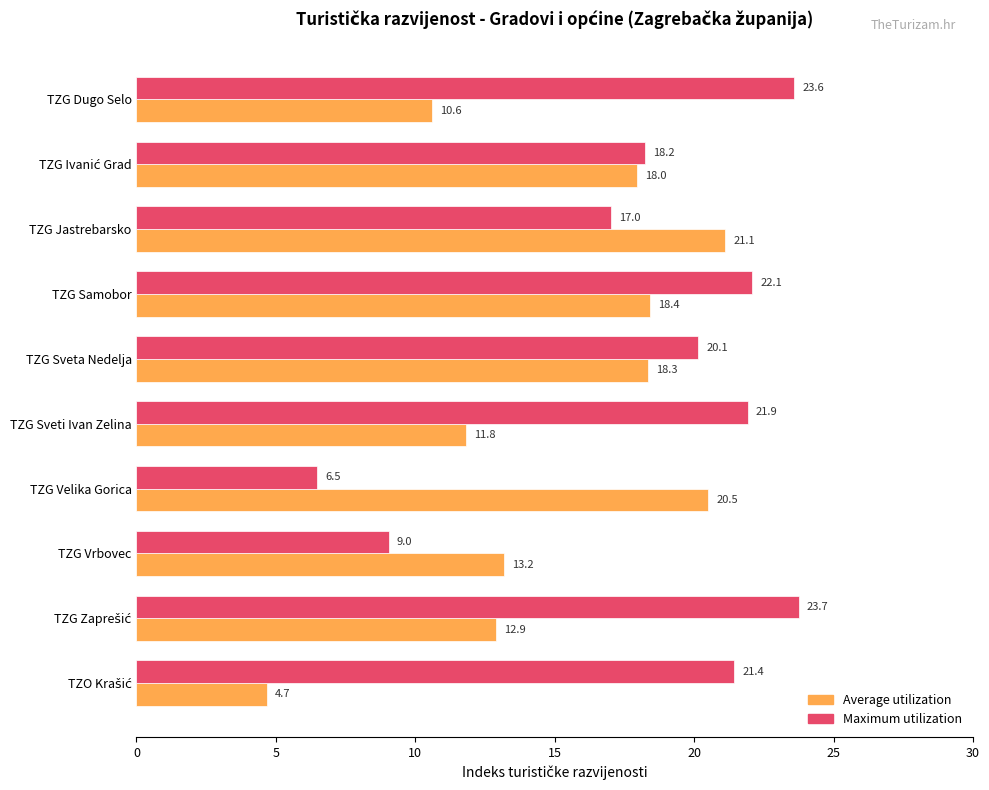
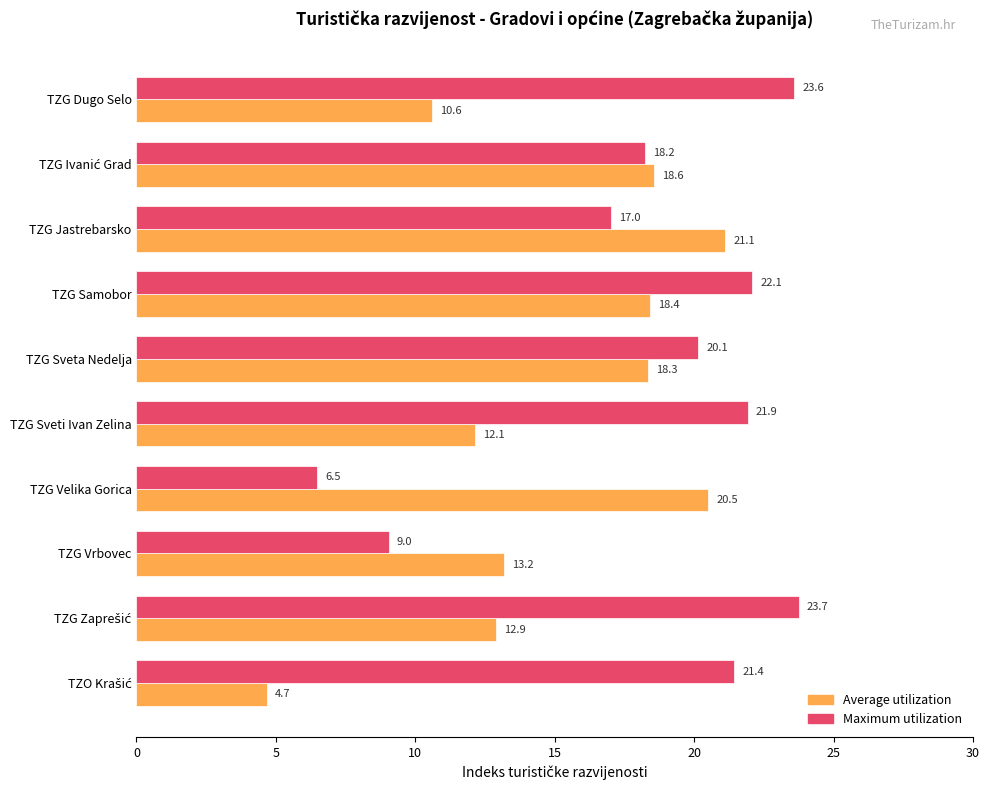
  {
    "Average utilization": {
      "TZG Dugo Selo": 10.6,
-     "TZG Ivanić Grad": 18.0,
+     "TZG Ivanić Grad": 18.6,
      "TZG Jastrebarsko": 21.1,
      "TZG Samobor": 18.4,
      "TZG Sveta Nedelja": 18.3,
-     "TZG Sveti Ivan Zelina": 11.8,
+     "TZG Sveti Ivan Zelina": 12.1,
      "TZG Velika Gorica": 20.5,
      "TZG Vrbovec": 13.2,
      "TZG Zaprešić": 12.9,
      "TZO Krašić": 4.7
    },
    "Maximum utilization": {
      "TZG Dugo Selo": 23.6,
      "TZG Ivanić Grad": 18.2,
      "TZG Jastrebarsko": 17.0,
      "TZG Samobor": 22.1,
      "TZG Sveta Nedelja": 20.1,
      "TZG Sveti Ivan Zelina": 21.9,
      "TZG Velika Gorica": 6.5,
      "TZG Vrbovec": 9.0,
      "TZG Zaprešić": 23.7,
      "TZO Krašić": 21.4
    }
  }
